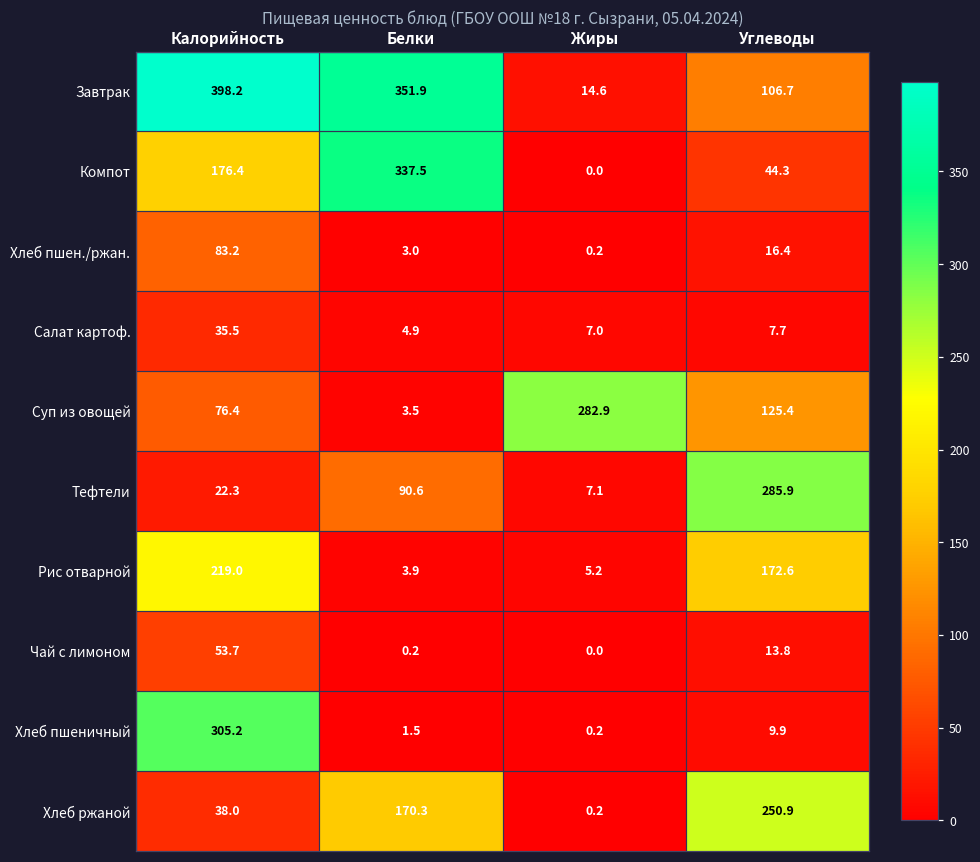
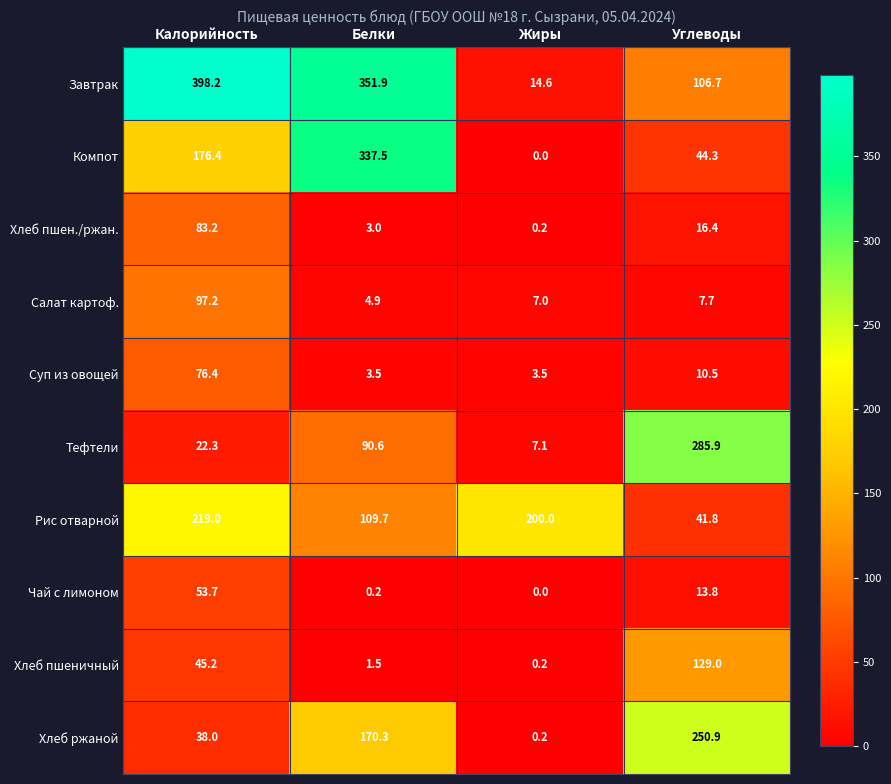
  {
    "Завтрак": {
      "Калорийность": 398.2,
      "Белки": 351.9,
      "Жиры": 14.6,
      "Углеводы": 106.7
    },
    "Компот": {
      "Калорийность": 176.4,
      "Белки": 337.5,
      "Жиры": 0.0,
      "Углеводы": 44.3
    },
    "Хлеб пшен./ржан.": {
      "Калорийность": 83.2,
      "Белки": 3.0,
      "Жиры": 0.2,
      "Углеводы": 16.4
    },
    "Салат картоф.": {
-     "Калорийность": 35.5,
+     "Калорийность": 97.2,
      "Белки": 4.9,
      "Жиры": 7.0,
      "Углеводы": 7.7
    },
    "Суп из овощей": {
      "Калорийность": 76.4,
      "Белки": 3.5,
-     "Жиры": 282.9,
-     "Углеводы": 125.4
+     "Жиры": 3.5,
+     "Углеводы": 10.5
    },
    "Тефтели": {
      "Калорийность": 22.3,
      "Белки": 90.6,
      "Жиры": 7.1,
      "Углеводы": 285.9
    },
    "Рис отварной": {
      "Калорийность": 219.0,
-     "Белки": 3.9,
-     "Жиры": 5.2,
-     "Углеводы": 172.6
+     "Белки": 109.7,
+     "Жиры": 200.0,
+     "Углеводы": 41.8
    },
    "Чай с лимоном": {
      "Калорийность": 53.7,
      "Белки": 0.2,
      "Жиры": 0.0,
      "Углеводы": 13.8
    },
    "Хлеб пшеничный": {
-     "Калорийность": 305.2,
+     "Калорийность": 45.2,
      "Белки": 1.5,
      "Жиры": 0.2,
-     "Углеводы": 9.9
+     "Углеводы": 129.0
    },
    "Хлеб ржаной": {
      "Калорийность": 38.0,
      "Белки": 170.3,
      "Жиры": 0.2,
      "Углеводы": 250.9
    }
  }
